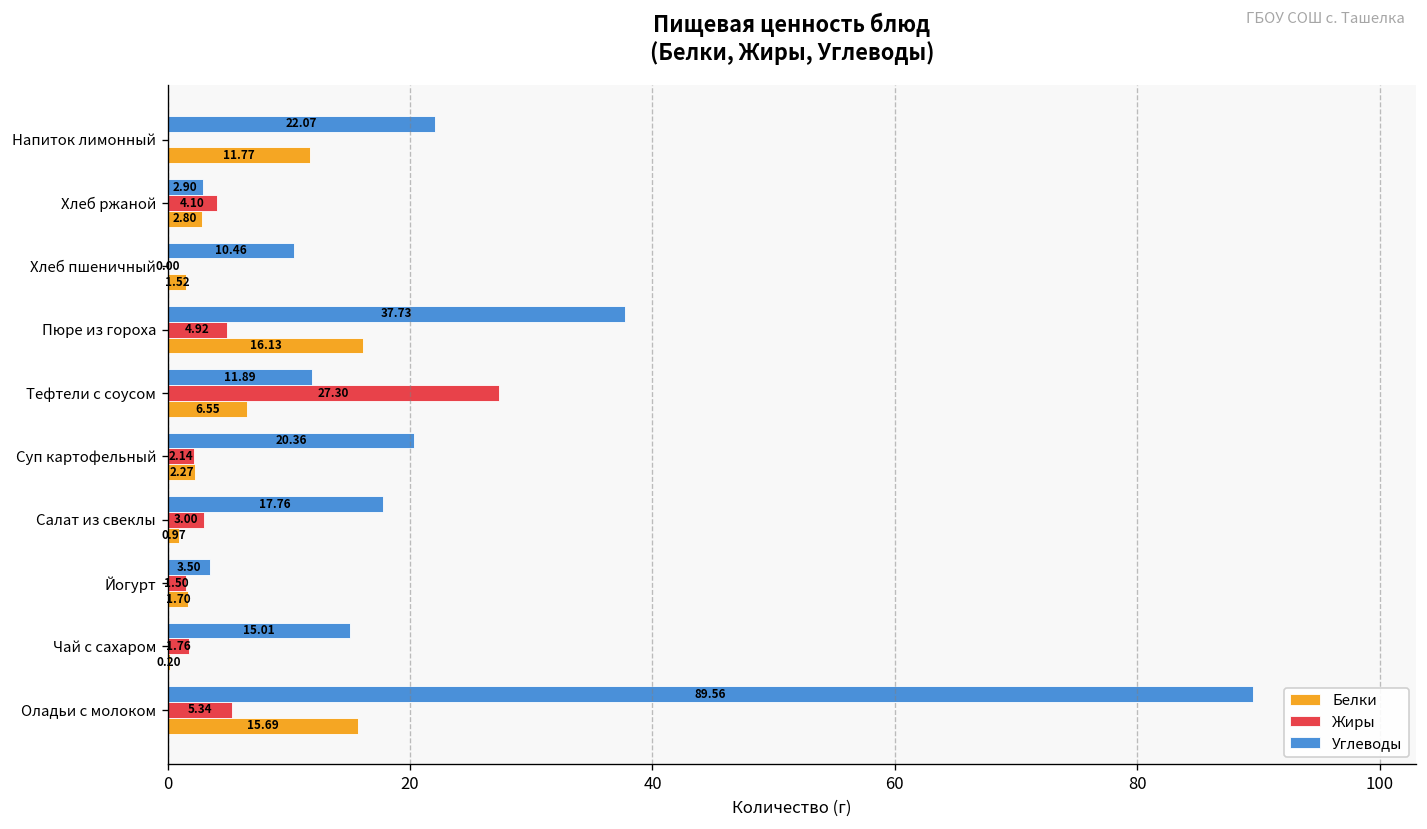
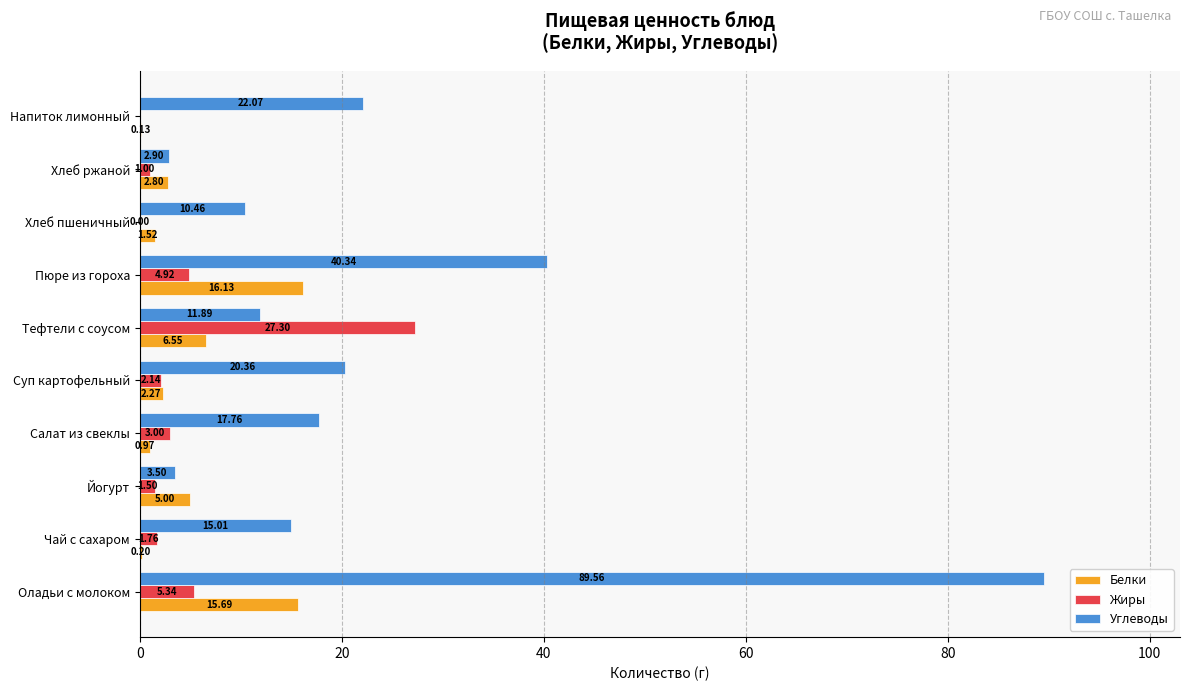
  {
    "Белки": {
-     "Напиток лимонный": 11.77,
+     "Напиток лимонный": 0.13,
      "Хлеб ржаной": 2.80,
      "Хлеб пшеничный": 1.52,
      "Пюре из гороха": 16.13,
      "Тефтели с соусом": 6.55,
      "Суп картофельный": 2.27,
      "Салат из свеклы": 0.97,
-     "Йогурт": 1.70,
+     "Йогурт": 5.00,
      "Чай с сахаром": 0.20,
      "Оладьи с молоком": 15.69
    },
    "Жиры": {
-     "Хлеб ржаной": 4.10,
+     "Хлеб ржаной": 1.00,
      "Хлеб пшеничный": 0.00,
      "Пюре из гороха": 4.92,
      "Тефтели с соусом": 27.30,
      "Суп картофельный": 2.14,
      "Салат из свеклы": 3.00,
      "Йогурт": 1.50,
      "Чай с сахаром": 1.76,
      "Оладьи с молоком": 5.34
    },
    "Углеводы": {
      "Напиток лимонный": 22.07,
      "Хлеб ржаной": 2.90,
      "Хлеб пшеничный": 10.46,
-     "Пюре из гороха": 37.73,
+     "Пюре из гороха": 40.34,
      "Тефтели с соусом": 11.89,
      "Суп картофельный": 20.36,
      "Салат из свеклы": 17.76,
      "Йогурт": 3.50,
      "Чай с сахаром": 15.01,
      "Оладьи с молоком": 89.56
    }
  }
